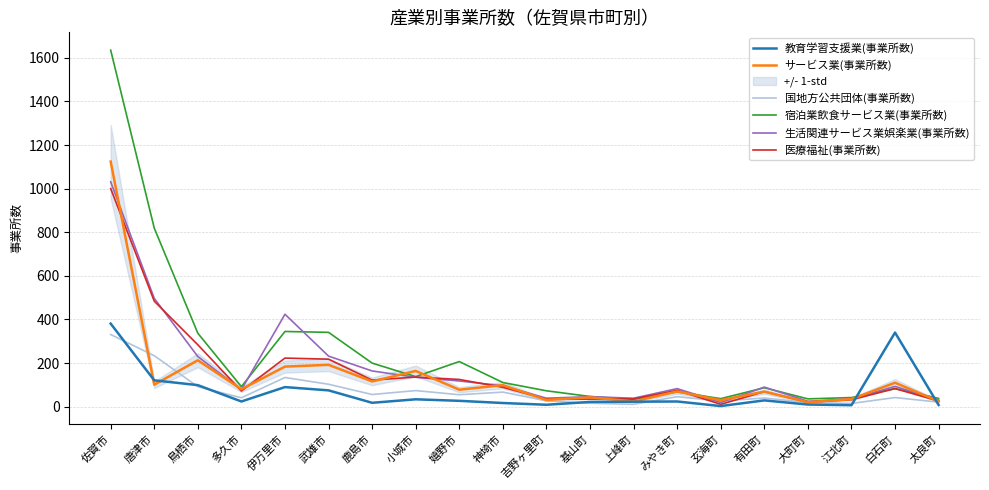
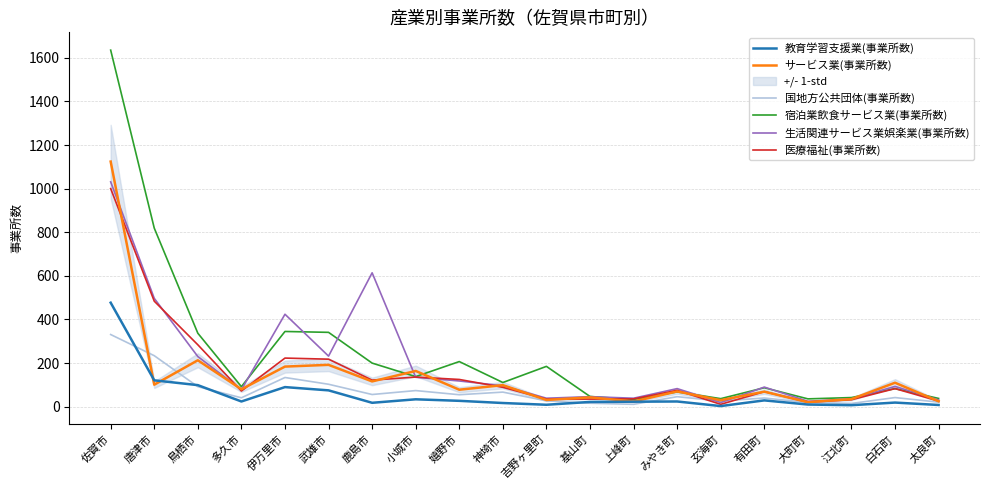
  {
    "教育学習支援業(事業所数)": {
-     "佐賀市": 380,
+     "佐賀市": 480,
      "多久市": 20,
      "伊万里市": 90,
      "武雄市": 80,
      "鹿島市": 20,
      "小城市": 30,
      "嬉野市": 30,
      "神埼市": 20,
      "吉野ヶ里町": 10,
      "みやき町": 20,
-     "白石町": 340,
+     "白石町": 20,
      "太良町": 10
    },
    "サービス業(事業所数)": {
      "佐賀市": 1120,
      "唐津市": 100,
      "鳥栖市": 210,
      "伊万里市": 180,
      "武雄市": 190,
      "小城市": 160,
      "白石町": 110
    },
    "宿泊業飲食サービス業(事業所数)": {
      "佐賀市": 1640,
      "唐津市": 820,
      "鳥栖市": 340,
      "伊万里市": 350,
      "武雄市": 340,
      "鹿島市": 200,
      "嬉野市": 210,
-     "吉野ヶ里町": 70
+     "吉野ヶ里町": 190
    },
    "生活関連サービス業娯楽業(事業所数)": {
      "佐賀市": 1030,
      "唐津市": 500,
      "鳥栖市": 230,
      "伊万里市": 420,
-     "鹿島市": 160
+     "鹿島市": 610
    },
    "医療福祉(事業所数)": {
      "佐賀市": 1000,
      "唐津市": 480,
      "鳥栖市": 280
    }
  }
